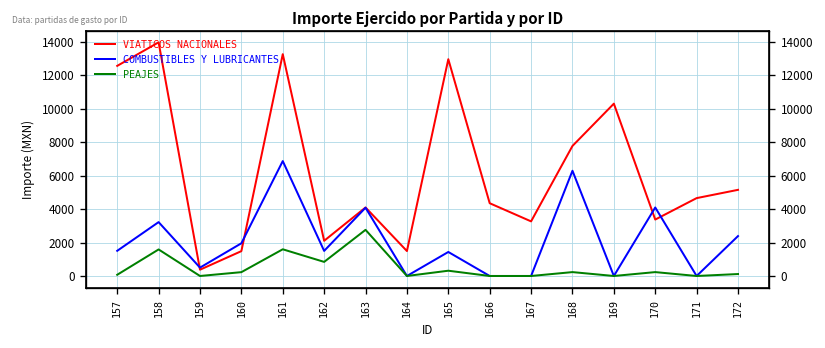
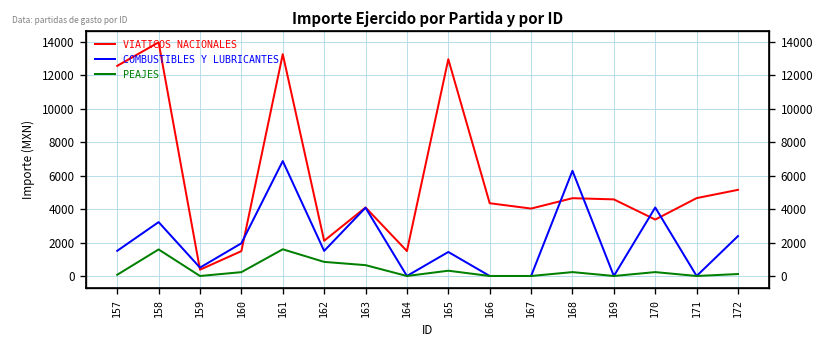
  {
    "VIATICOS NACIONALES": {
      "157": 12600,
      "158": 14000,
      "160": 1500,
      "161": 13300,
      "162": 2100,
      "164": 1500,
      "165": 13000,
      "166": 4400,
-     "167": 3300,
-     "168": 7800,
-     "169": 10300,
+     "167": 4000,
+     "168": 4700,
+     "169": 4600,
      "170": 3400,
      "171": 4700,
      "172": 5200
    },
    "COMBUSTIBLES Y LUBRICANTES": {
      "157": 1500,
      "158": 3200,
      "160": 2000,
      "161": 6900,
      "162": 1500,
      "165": 1400,
      "168": 6300,
      "170": 4100,
      "172": 2400
    },
    "PEAJES": {
      "157": 100,
      "158": 1600,
      "159": 0,
      "160": 200,
      "161": 1600,
      "162": 800,
-     "163": 2800,
+     "163": 600,
      "165": 300,
      "168": 200,
      "170": 200,
      "172": 100
    }
  }
